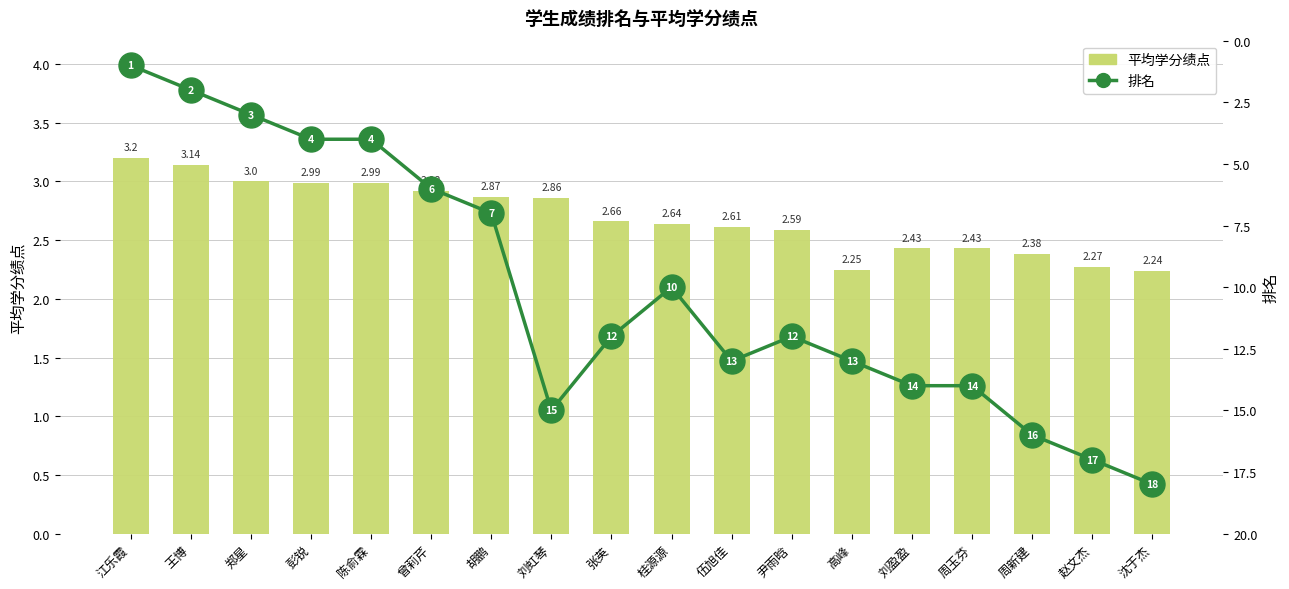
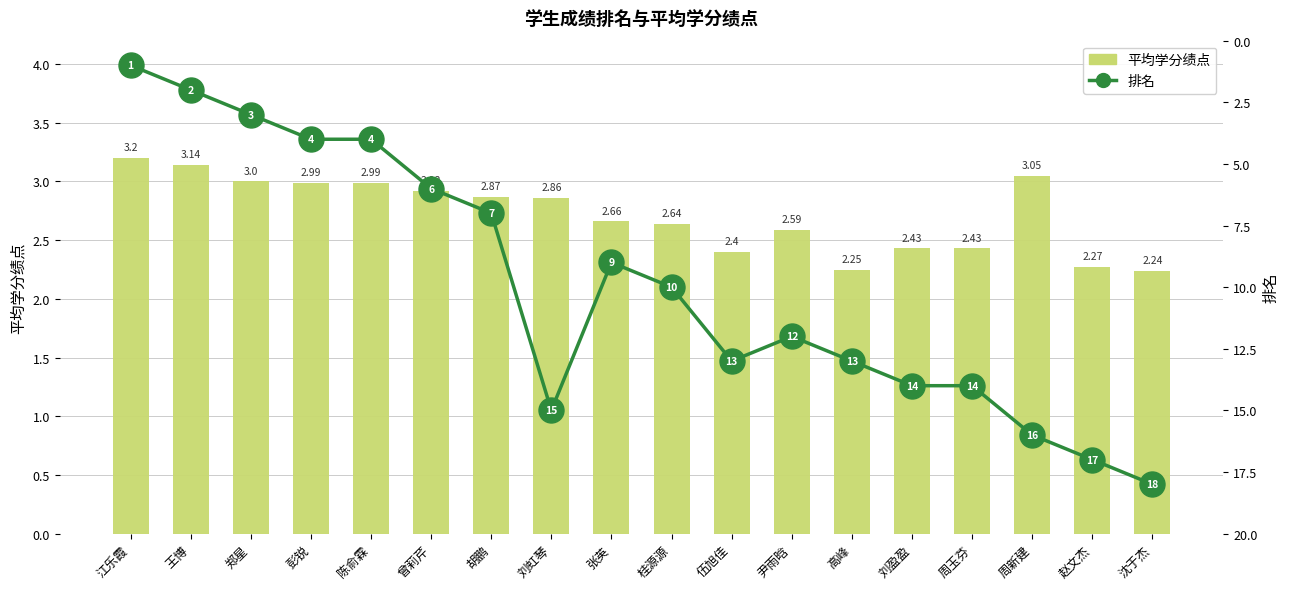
  {
    "平均学分绩点": {
      "江乐霞": 3.2,
      "王博": 3.14,
      "郑星": 3.0,
      "彭锐": 2.99,
      "陈俞霖": 2.99,
      "曾莉芹": 2.92,
      "胡鹏": 2.87,
      "刘虹琴": 2.86,
      "张英": 2.66,
      "桂源源": 2.64,
-     "伍旭佳": 2.61,
+     "伍旭佳": 2.4,
      "尹雨晗": 2.59,
      "高峰": 2.25,
      "刘盈盈": 2.43,
      "周玉芬": 2.43,
-     "周新建": 2.38,
+     "周新建": 3.05,
      "赵文杰": 2.27,
      "沈于杰": 2.24
    },
    "排名": {
      "江乐霞": 1,
      "王博": 2,
      "郑星": 3,
      "彭锐": 4,
      "陈俞霖": 4,
      "曾莉芹": 6,
      "胡鹏": 7,
      "刘虹琴": 15,
-     "张英": 12,
+     "张英": 9,
      "桂源源": 10,
      "伍旭佳": 13,
      "尹雨晗": 12,
      "高峰": 13,
      "刘盈盈": 14,
      "周玉芬": 14,
      "周新建": 16,
      "赵文杰": 17,
      "沈于杰": 18
    }
  }
